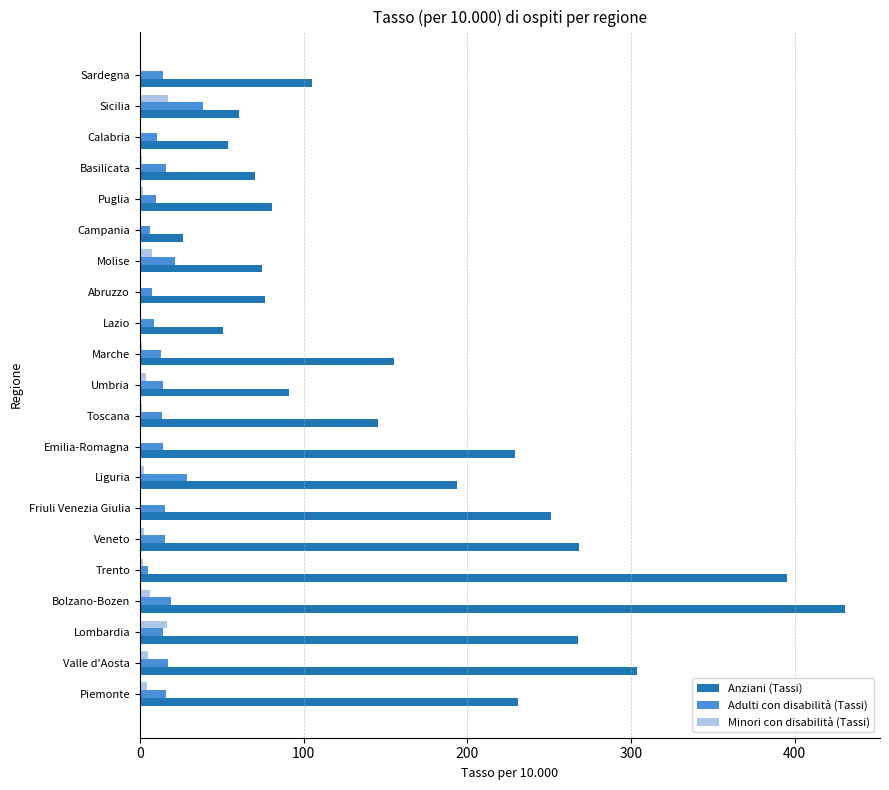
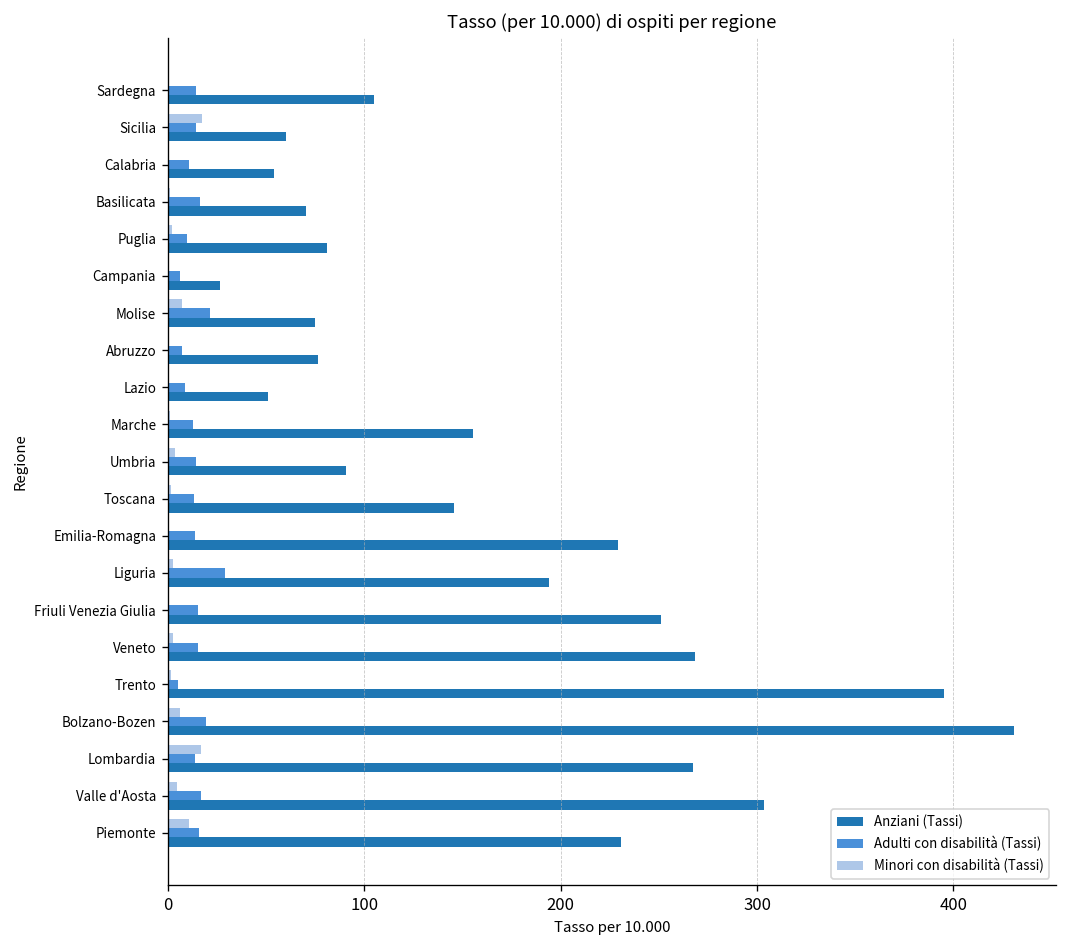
  {
    "Anziani (Tassi)": {
      "Sardegna": 105,
      "Sicilia": 60,
      "Calabria": 54,
      "Basilicata": 71,
      "Puglia": 81,
      "Campania": 27,
      "Molise": 75,
      "Abruzzo": 76,
      "Lazio": 51,
      "Marche": 155,
      "Umbria": 91,
      "Toscana": 146,
      "Emilia-Romagna": 229,
      "Liguria": 194,
      "Friuli Venezia Giulia": 251,
      "Veneto": 268,
      "Trento": 395,
      "Bolzano-Bozen": 431,
      "Lombardia": 267,
      "Valle d'Aosta": 304,
      "Piemonte": 231
    },
    "Adulti con disabilità (Tassi)": {
      "Sardegna": 14,
-     "Sicilia": 38,
+     "Sicilia": 14,
      "Calabria": 11,
      "Basilicata": 16,
      "Puglia": 10,
      "Campania": 6,
      "Molise": 22,
      "Abruzzo": 7,
      "Lazio": 9,
      "Marche": 13,
      "Umbria": 14,
      "Toscana": 13,
      "Emilia-Romagna": 14,
      "Liguria": 29,
      "Friuli Venezia Giulia": 16,
      "Veneto": 15,
      "Trento": 5,
      "Bolzano-Bozen": 19,
      "Lombardia": 14,
      "Valle d'Aosta": 17,
      "Piemonte": 16
    },
    "Minori con disabilità (Tassi)": {
      "Sicilia": 17,
      "Puglia": 2,
      "Molise": 7,
      "Umbria": 4,
      "Liguria": 3,
      "Veneto": 3,
      "Trento": 2,
      "Bolzano-Bozen": 6,
      "Lombardia": 17,
      "Valle d'Aosta": 5,
-     "Piemonte": 4
+     "Piemonte": 11
    }
  }
